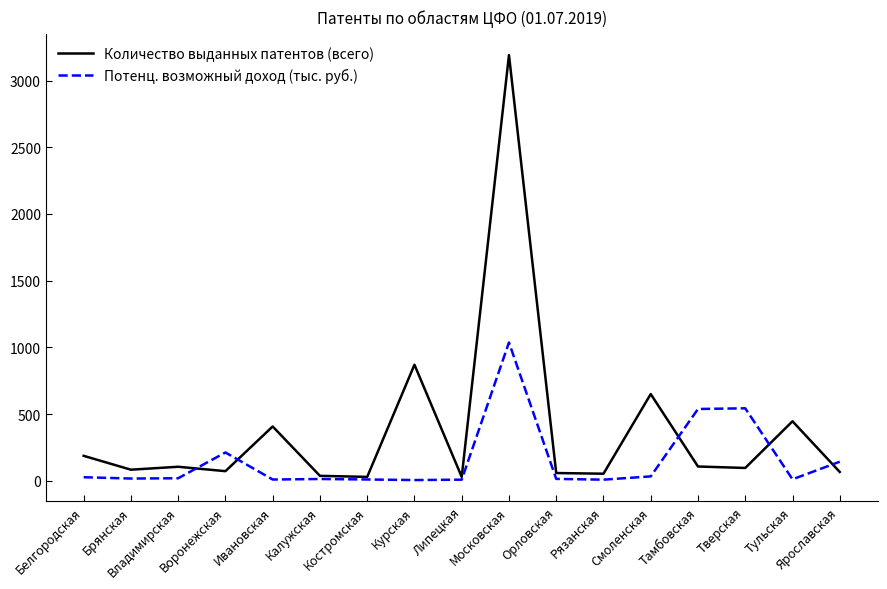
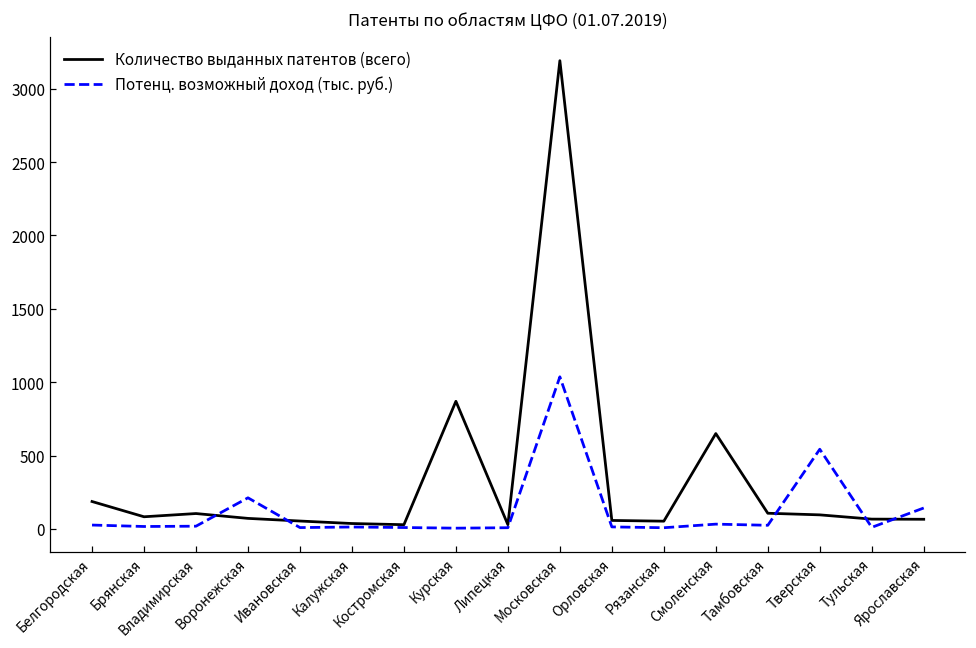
  {
    "Количество выданных патентов (всего)": {
      "Белгородская": 190,
      "Брянская": 80,
      "Владимирская": 110,
      "Воронежская": 70,
-     "Ивановская": 410,
+     "Ивановская": 50,
      "Калужская": 40,
      "Костромская": 30,
      "Курская": 870,
      "Липецкая": 30,
      "Московская": 3190,
      "Орловская": 60,
      "Рязанская": 50,
      "Смоленская": 650,
      "Тамбовская": 110,
      "Тверская": 100,
-     "Тульская": 450,
+     "Тульская": 70,
      "Ярославская": 70
    },
    "Потенц. возможный доход (тыс. руб.)": {
      "Белгородская": 30,
      "Брянская": 20,
      "Владимирская": 20,
      "Воронежская": 210,
      "Ивановская": 10,
      "Калужская": 10,
      "Костромская": 10,
      "Курская": 10,
      "Липецкая": 10,
      "Московская": 1040,
      "Орловская": 10,
      "Рязанская": 10,
      "Смоленская": 30,
-     "Тамбовская": 540,
+     "Тамбовская": 20,
      "Тверская": 540,
      "Тульская": 10,
      "Ярославская": 140
    }
  }
